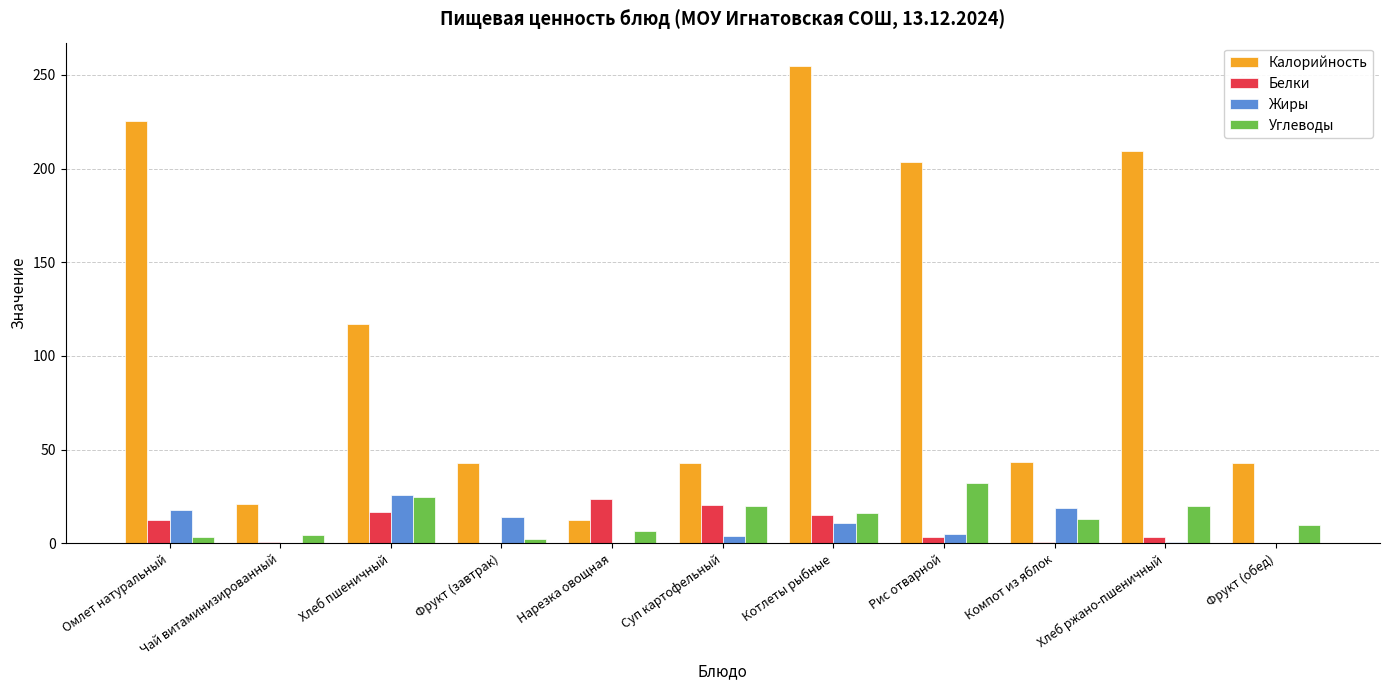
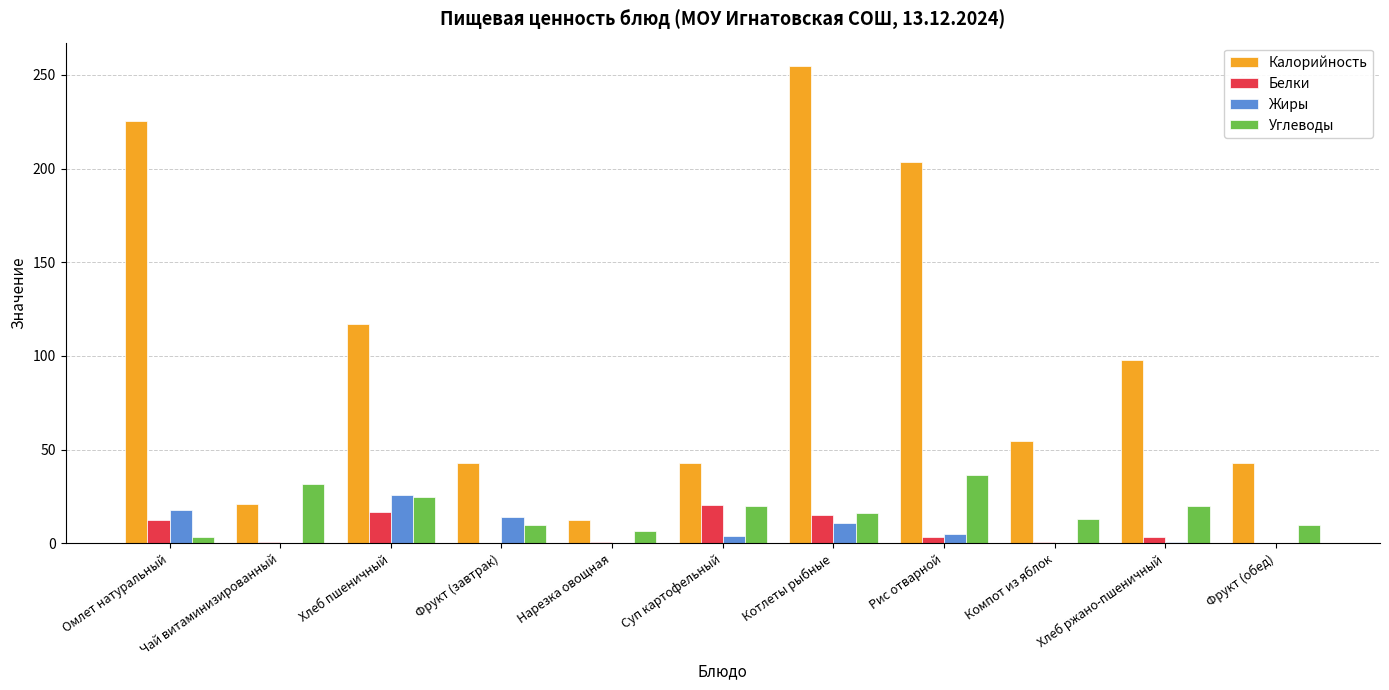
  {
    "Калорийность": {
      "Омлет натуральный": 226,
      "Чай витаминизированный": 21,
      "Хлеб пшеничный": 117,
      "Фрукт (завтрак)": 43,
      "Нарезка овощная": 13,
      "Суп картофельный": 43,
      "Котлеты рыбные": 255,
      "Рис отварной": 204,
-     "Компот из яблок": 43,
-     "Хлеб ржано-пшеничный": 210,
+     "Компот из яблок": 55,
+     "Хлеб ржано-пшеничный": 98,
      "Фрукт (обед)": 43
    },
    "Белки": {
      "Омлет натуральный": 13,
      "Хлеб пшеничный": 17,
-     "Нарезка овощная": 24,
+     "Нарезка овощная": 1,
      "Суп картофельный": 20,
      "Котлеты рыбные": 15,
      "Рис отварной": 4,
      "Хлеб ржано-пшеничный": 3,
      "Фрукт (обед)": 0
    },
    "Жиры": {
      "Омлет натуральный": 18,
      "Хлеб пшеничный": 26,
      "Фрукт (завтрак)": 14,
      "Суп картофельный": 4,
      "Котлеты рыбные": 11,
      "Рис отварной": 5,
-     "Компот из яблок": 19,
+     "Компот из яблок": 0,
      "Фрукт (обед)": 0
    },
    "Углеводы": {
      "Омлет натуральный": 3,
-     "Чай витаминизированный": 5,
+     "Чай витаминизированный": 32,
      "Хлеб пшеничный": 25,
-     "Фрукт (завтрак)": 3,
+     "Фрукт (завтрак)": 10,
      "Нарезка овощная": 7,
      "Суп картофельный": 20,
      "Котлеты рыбные": 16,
-     "Рис отварной": 32,
+     "Рис отварной": 36,
      "Компот из яблок": 13,
      "Хлеб ржано-пшеничный": 20,
      "Фрукт (обед)": 10
    }
  }
